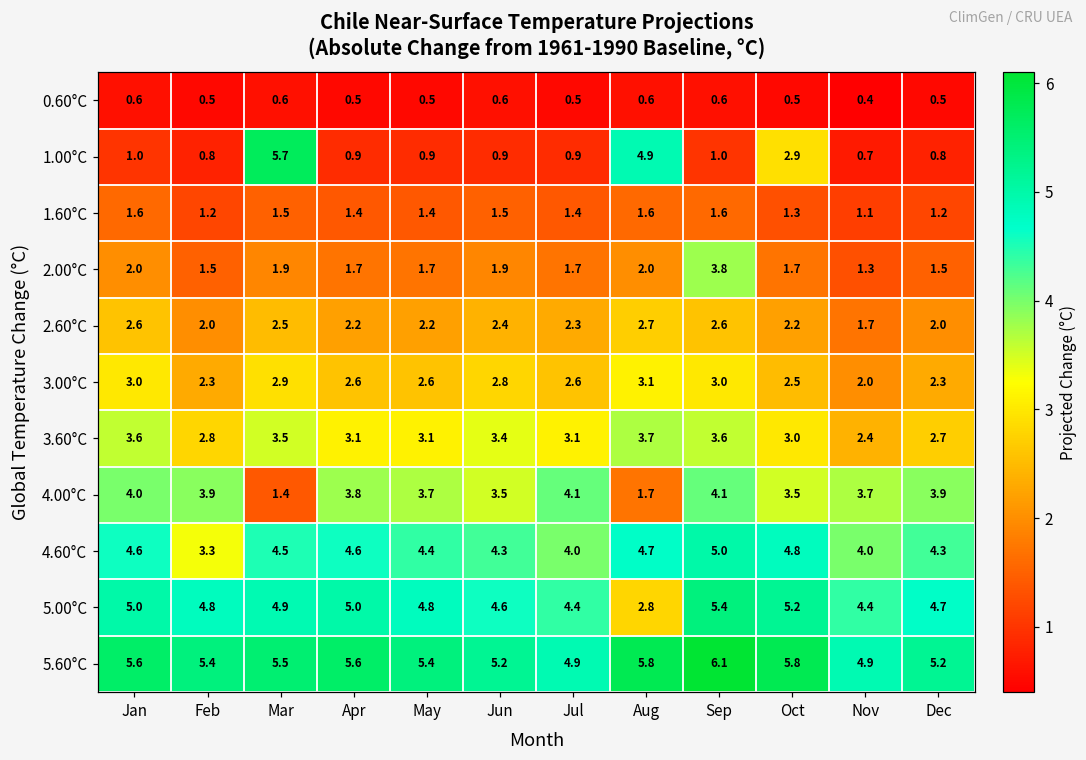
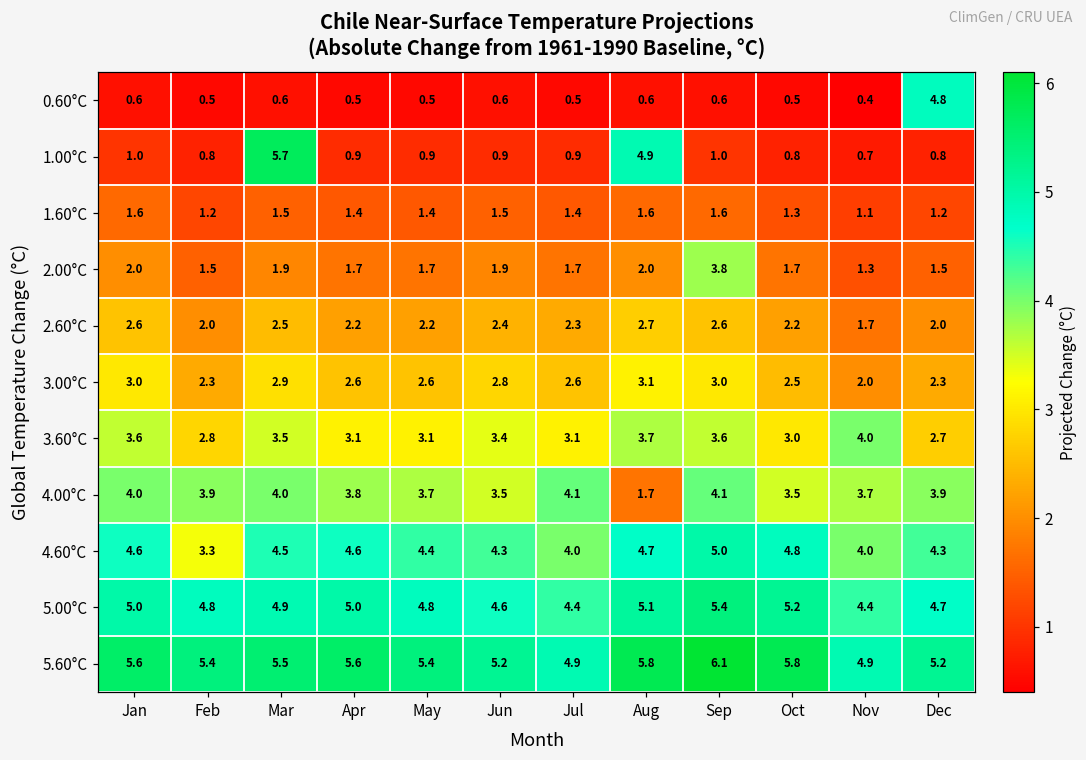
  {
    "0.60°C": {
      "Jan": 0.6,
      "Feb": 0.5,
      "Mar": 0.6,
      "Apr": 0.5,
      "May": 0.5,
      "Jun": 0.6,
      "Jul": 0.5,
      "Aug": 0.6,
      "Sep": 0.6,
      "Oct": 0.5,
      "Nov": 0.4,
-     "Dec": 0.5
+     "Dec": 4.8
    },
    "1.00°C": {
      "Jan": 1.0,
      "Feb": 0.8,
      "Mar": 5.7,
      "Apr": 0.9,
      "May": 0.9,
      "Jun": 0.9,
      "Jul": 0.9,
      "Aug": 4.9,
      "Sep": 1.0,
-     "Oct": 2.9,
+     "Oct": 0.8,
      "Nov": 0.7,
      "Dec": 0.8
    },
    "1.60°C": {
      "Jan": 1.6,
      "Feb": 1.2,
      "Mar": 1.5,
      "Apr": 1.4,
      "May": 1.4,
      "Jun": 1.5,
      "Jul": 1.4,
      "Aug": 1.6,
      "Sep": 1.6,
      "Oct": 1.3,
      "Nov": 1.1,
      "Dec": 1.2
    },
    "2.00°C": {
      "Jan": 2.0,
      "Feb": 1.5,
      "Mar": 1.9,
      "Apr": 1.7,
      "May": 1.7,
      "Jun": 1.9,
      "Jul": 1.7,
      "Aug": 2.0,
      "Sep": 3.8,
      "Oct": 1.7,
      "Nov": 1.3,
      "Dec": 1.5
    },
    "2.60°C": {
      "Jan": 2.6,
      "Feb": 2.0,
      "Mar": 2.5,
      "Apr": 2.2,
      "May": 2.2,
      "Jun": 2.4,
      "Jul": 2.3,
      "Aug": 2.7,
      "Sep": 2.6,
      "Oct": 2.2,
      "Nov": 1.7,
      "Dec": 2.0
    },
    "3.00°C": {
      "Jan": 3.0,
      "Feb": 2.3,
      "Mar": 2.9,
      "Apr": 2.6,
      "May": 2.6,
      "Jun": 2.8,
      "Jul": 2.6,
      "Aug": 3.1,
      "Sep": 3.0,
      "Oct": 2.5,
      "Nov": 2.0,
      "Dec": 2.3
    },
    "3.60°C": {
      "Jan": 3.6,
      "Feb": 2.8,
      "Mar": 3.5,
      "Apr": 3.1,
      "May": 3.1,
      "Jun": 3.4,
      "Jul": 3.1,
      "Aug": 3.7,
      "Sep": 3.6,
      "Oct": 3.0,
-     "Nov": 2.4,
+     "Nov": 4.0,
      "Dec": 2.7
    },
    "4.00°C": {
      "Jan": 4.0,
      "Feb": 3.9,
-     "Mar": 1.4,
+     "Mar": 4.0,
      "Apr": 3.8,
      "May": 3.7,
      "Jun": 3.5,
      "Jul": 4.1,
      "Aug": 1.7,
      "Sep": 4.1,
      "Oct": 3.5,
      "Nov": 3.7,
      "Dec": 3.9
    },
    "4.60°C": {
      "Jan": 4.6,
      "Feb": 3.3,
      "Mar": 4.5,
      "Apr": 4.6,
      "May": 4.4,
      "Jun": 4.3,
      "Jul": 4.0,
      "Aug": 4.7,
      "Sep": 5.0,
      "Oct": 4.8,
      "Nov": 4.0,
      "Dec": 4.3
    },
    "5.00°C": {
      "Jan": 5.0,
      "Feb": 4.8,
      "Mar": 4.9,
      "Apr": 5.0,
      "May": 4.8,
      "Jun": 4.6,
      "Jul": 4.4,
-     "Aug": 2.8,
+     "Aug": 5.1,
      "Sep": 5.4,
      "Oct": 5.2,
      "Nov": 4.4,
      "Dec": 4.7
    },
    "5.60°C": {
      "Jan": 5.6,
      "Feb": 5.4,
      "Mar": 5.5,
      "Apr": 5.6,
      "May": 5.4,
      "Jun": 5.2,
      "Jul": 4.9,
      "Aug": 5.8,
      "Sep": 6.1,
      "Oct": 5.8,
      "Nov": 4.9,
      "Dec": 5.2
    }
  }
